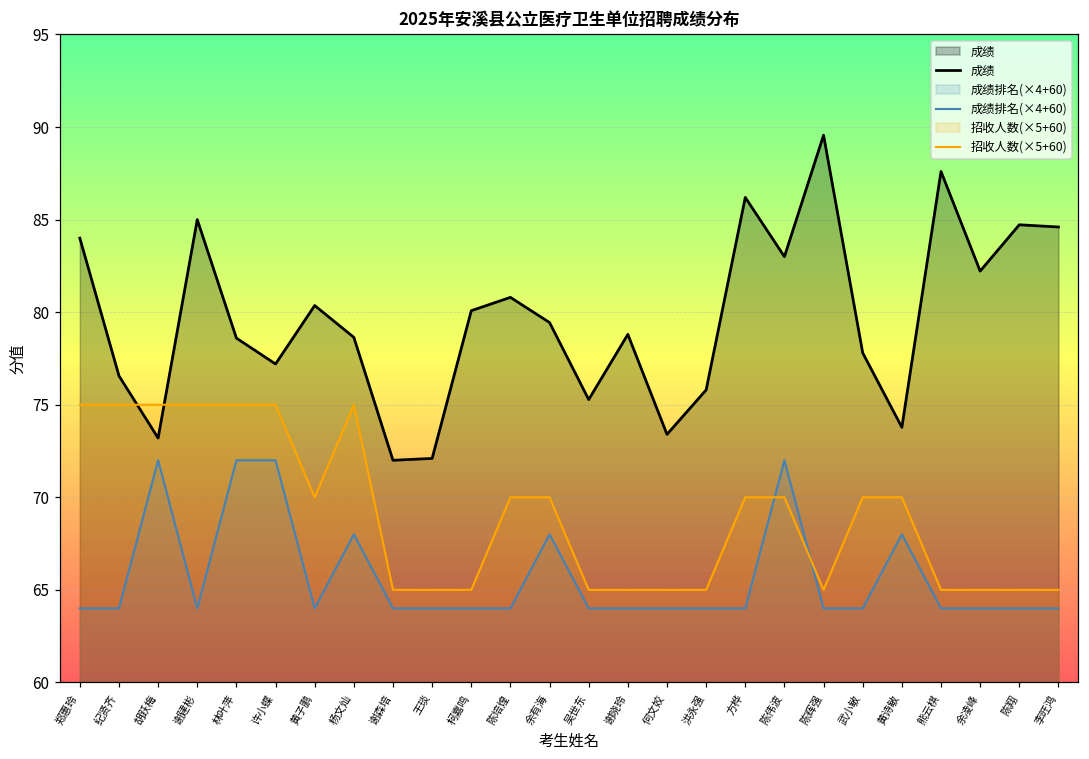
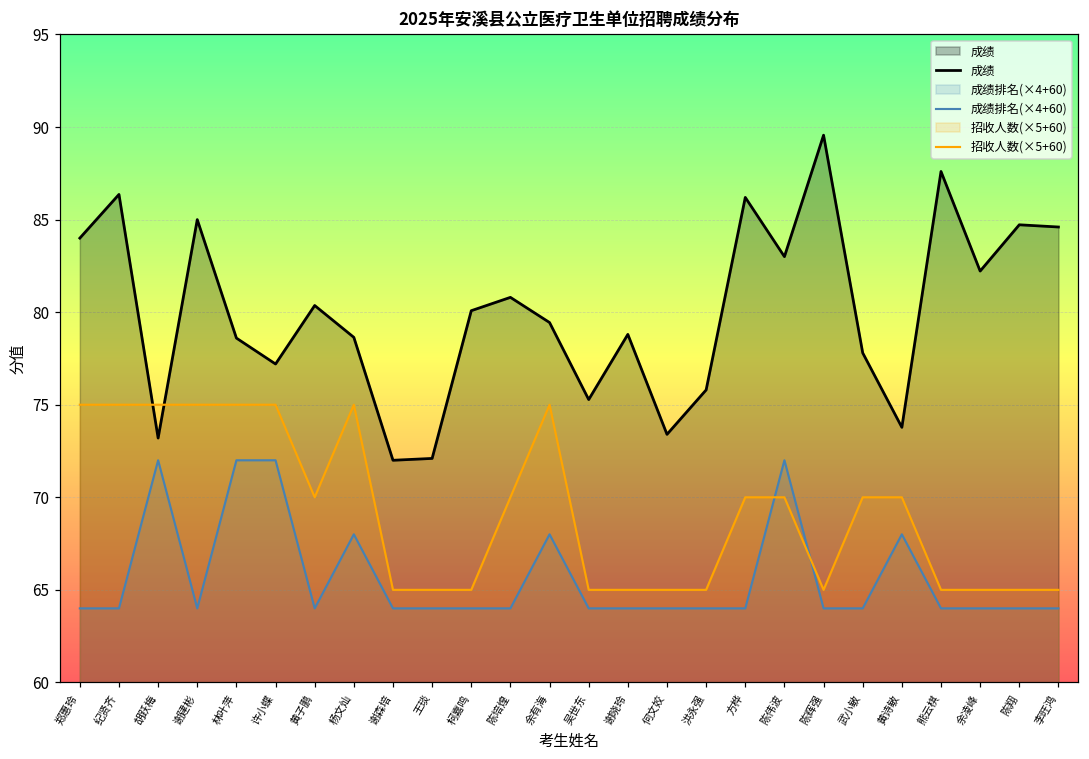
  {
    "成绩": {
      "郑惠玲": 84.0,
-     "纪贤齐": 76.6,
+     "纪贤齐": 86.4,
      "胡跃梅": 73.2,
      "谢建彬": 85.0,
      "林叶萍": 78.6,
      "许小蝶": 77.2,
      "黄子鹏": 80.4,
      "杨文灿": 78.6,
      "谢森培": 72.0,
      "王琰": 72.1,
      "柯嘉鸣": 80.1,
      "陈培煌": 80.8,
      "余有海": 79.4,
      "吴世东": 75.3,
      "谢晓玲": 78.8,
      "何文姣": 73.4,
      "洪永强": 75.8,
      "方桦": 86.2,
      "陈伟波": 83.0,
      "陈辉强": 89.6,
      "武小敏": 77.8,
      "黄诗敏": 73.8,
      "熊云棋": 87.6,
      "余凌峰": 82.2,
      "陈翔": 84.7,
      "李旺鸿": 84.6
    },
    "成绩排名(×4+60)": {
      "郑惠玲": 64.0,
      "纪贤齐": 64.0,
      "胡跃梅": 72.0,
      "谢建彬": 64.0,
      "林叶萍": 72.0,
      "许小蝶": 72.0,
      "黄子鹏": 64.0,
      "杨文灿": 68.0,
      "谢森培": 64.0,
      "王琰": 64.0,
      "柯嘉鸣": 64.0,
      "陈培煌": 64.0,
      "余有海": 68.0,
      "吴世东": 64.0,
      "谢晓玲": 64.0,
      "何文姣": 64.0,
      "洪永强": 64.0,
      "方桦": 64.0,
      "陈伟波": 72.0,
      "陈辉强": 64.0,
      "武小敏": 64.0,
      "黄诗敏": 68.0,
      "熊云棋": 64.0,
      "余凌峰": 64.0,
      "陈翔": 64.0,
      "李旺鸿": 64.0
    },
    "招收人数(×5+60)": {
      "郑惠玲": 75.0,
      "纪贤齐": 75.0,
      "胡跃梅": 75.0,
      "谢建彬": 75.0,
      "林叶萍": 75.0,
      "许小蝶": 75.0,
      "黄子鹏": 70.0,
      "杨文灿": 75.0,
      "谢森培": 65.0,
      "王琰": 65.0,
      "柯嘉鸣": 65.0,
      "陈培煌": 70.0,
-     "余有海": 70.0,
+     "余有海": 75.0,
      "吴世东": 65.0,
      "谢晓玲": 65.0,
      "何文姣": 65.0,
      "洪永强": 65.0,
      "方桦": 70.0,
      "陈伟波": 70.0,
      "陈辉强": 65.0,
      "武小敏": 70.0,
      "黄诗敏": 70.0,
      "熊云棋": 65.0,
      "余凌峰": 65.0,
      "陈翔": 65.0,
      "李旺鸿": 65.0
    }
  }
